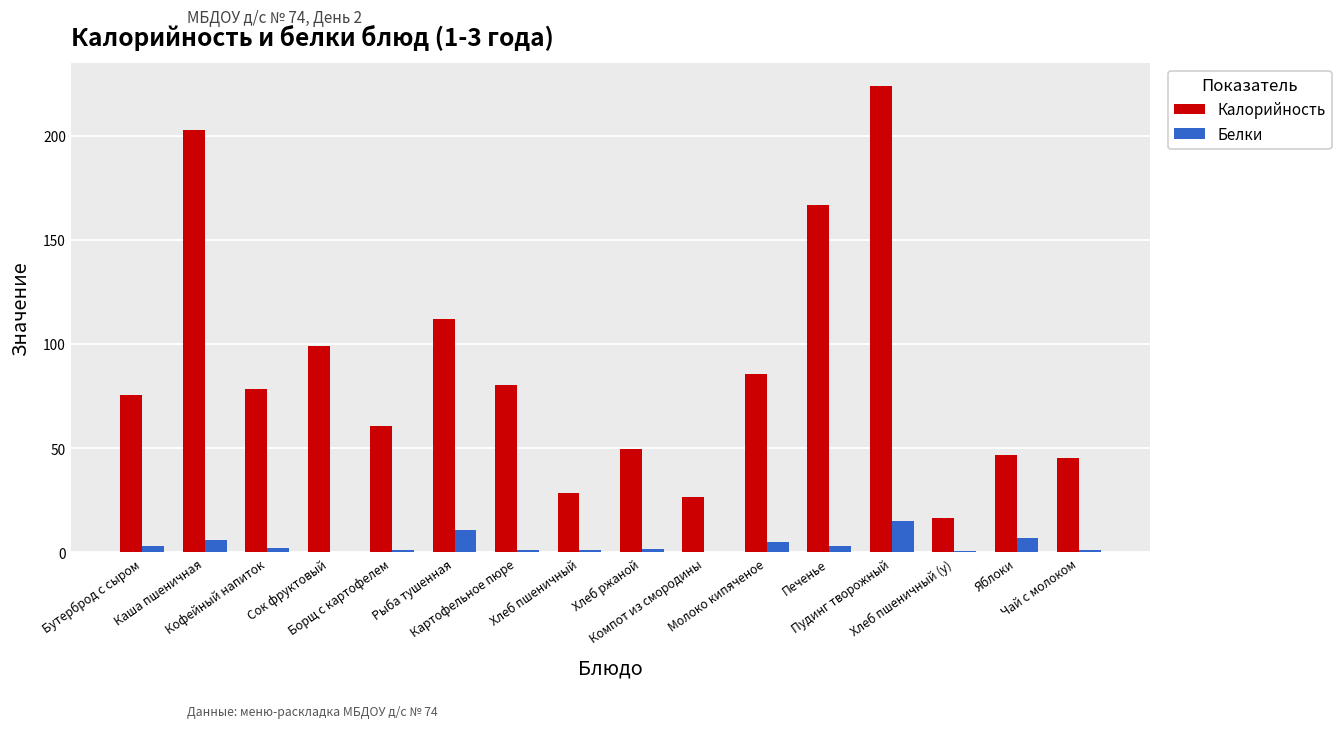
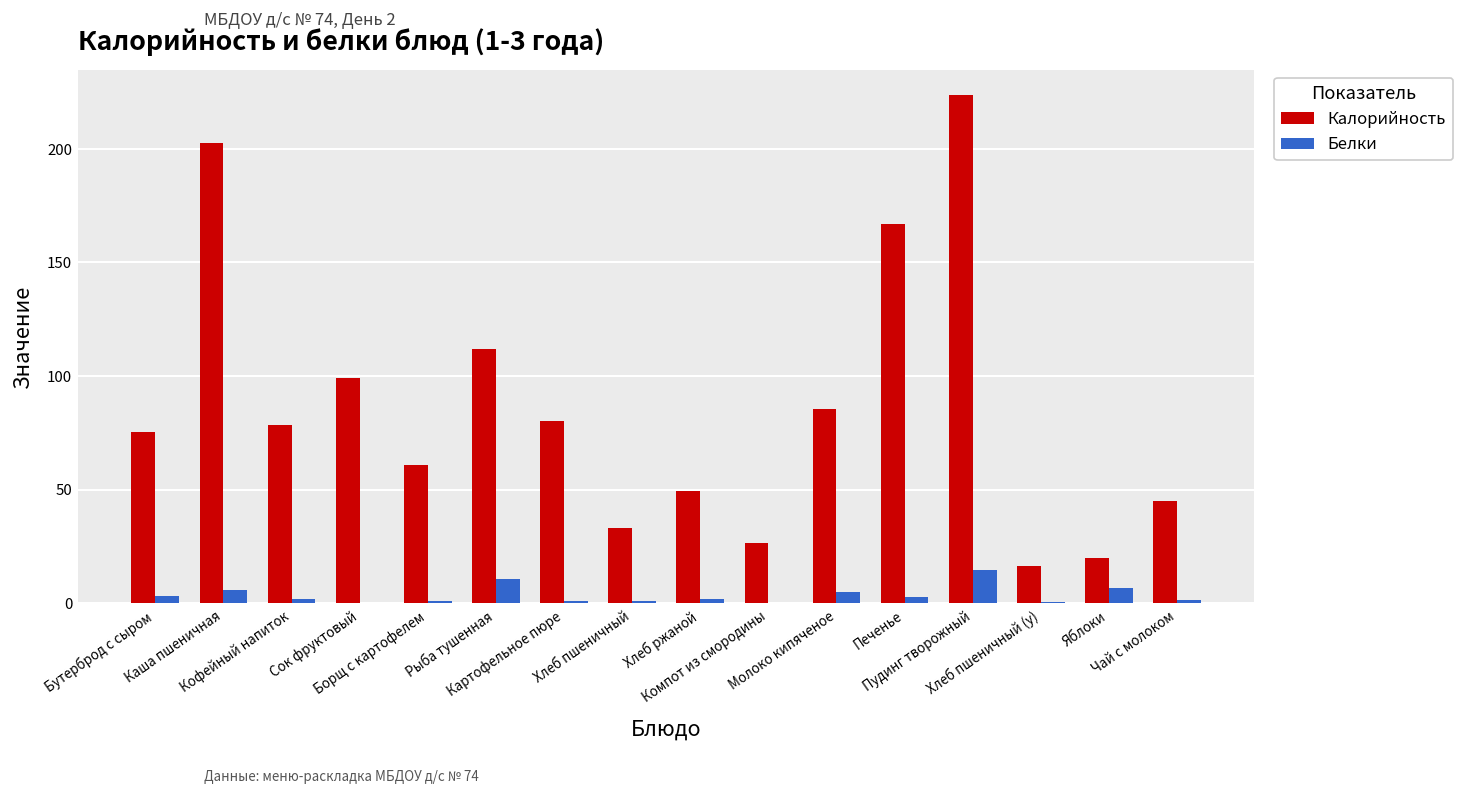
  {
    "Калорийность": {
      "Бутерброд с сыром": 76,
      "Каша пшеничная": 203,
      "Кофейный напиток": 78,
      "Сок фруктовый": 99,
      "Борщ с картофелем": 61,
      "Рыба тушенная": 112,
      "Картофельное пюре": 80,
-     "Хлеб пшеничный": 29,
+     "Хлеб пшеничный": 33,
      "Хлеб ржаной": 50,
      "Компот из смородины": 27,
      "Молоко кипяченое": 85,
      "Печенье": 167,
      "Пудинг творожный": 224,
      "Хлеб пшеничный (у)": 17,
-     "Яблоки": 47,
+     "Яблоки": 20,
      "Чай с молоком": 45
    },
    "Белки": {
      "Бутерброд с сыром": 3,
      "Каша пшеничная": 6,
      "Кофейный напиток": 2,
      "Сок фруктовый": 0,
      "Рыба тушенная": 11,
      "Хлеб ржаной": 2,
      "Молоко кипяченое": 5,
      "Печенье": 3,
      "Пудинг творожный": 15,
      "Яблоки": 7
    }
  }
